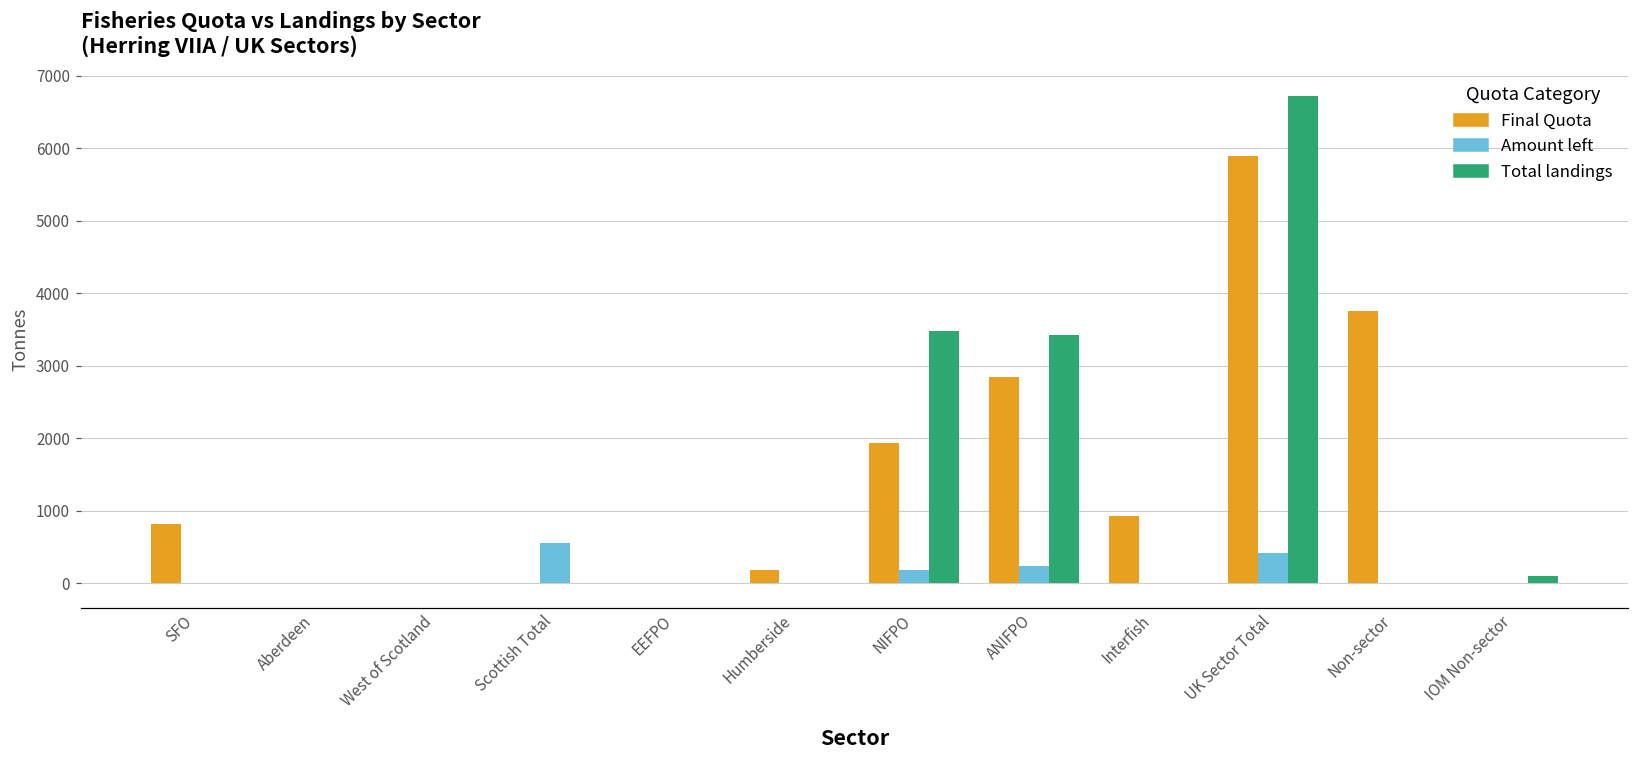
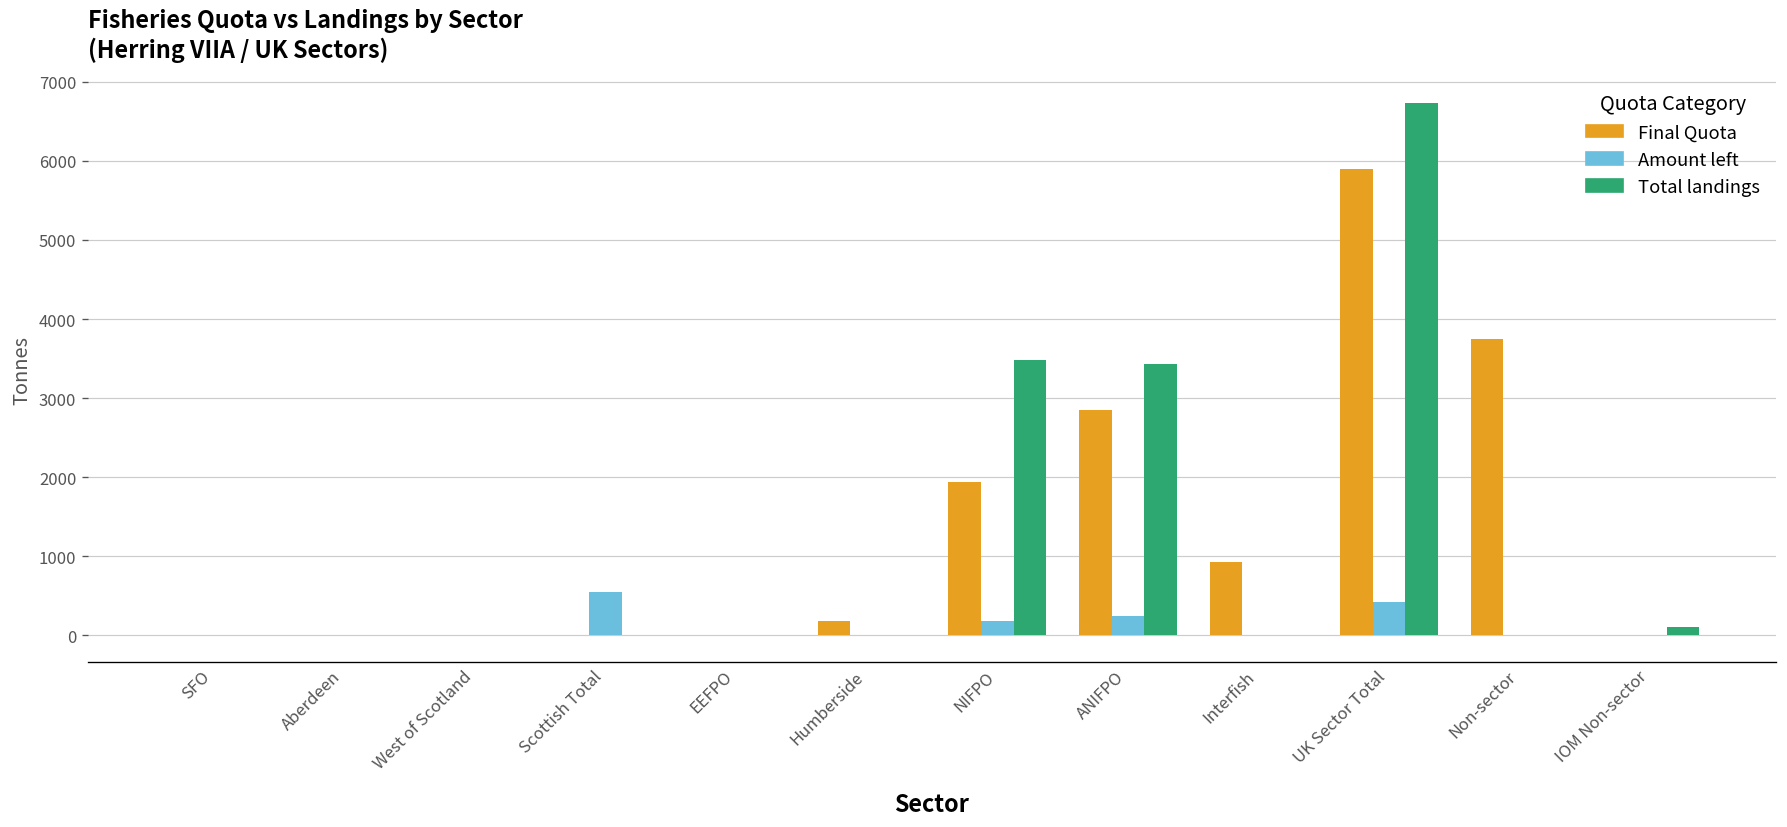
  {
    "Final Quota": {
-     "SFO": 800,
+     "SFO": 0,
      "Humberside": 200,
      "NIFPO": 1900,
      "ANIFPO": 2900,
      "Interfish": 900,
      "UK Sector Total": 5900,
      "Non-sector": 3800,
      "IOM Non-sector": 0
    },
    "Amount left": {
      "Aberdeen": 0,
      "Scottish Total": 500,
      "NIFPO": 200,
      "ANIFPO": 200,
      "UK Sector Total": 400
    },
    "Total landings": {
      "SFO": 0,
      "Aberdeen": 0,
      "West of Scotland": 0,
      "Scottish Total": 0,
      "EEFPO": 0,
      "Humberside": 0,
      "NIFPO": 3500,
      "ANIFPO": 3400,
      "Interfish": 0,
      "UK Sector Total": 6700,
      "Non-sector": 0,
      "IOM Non-sector": 100
    }
  }
